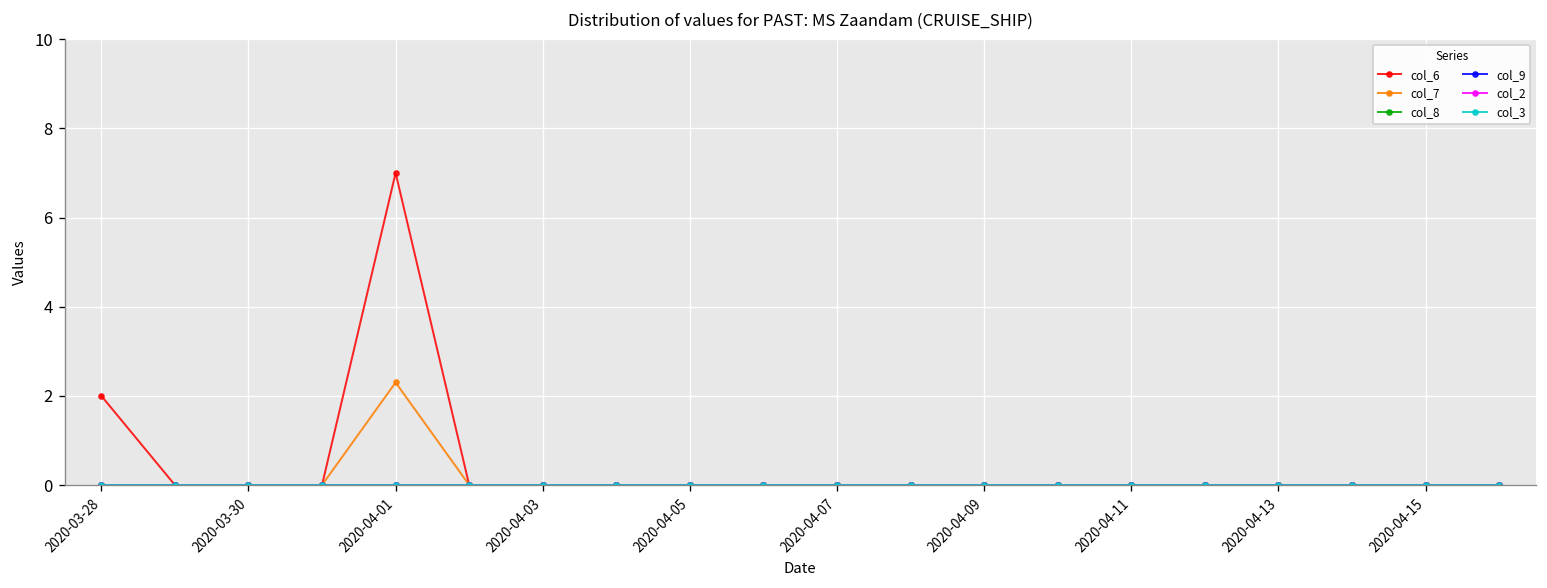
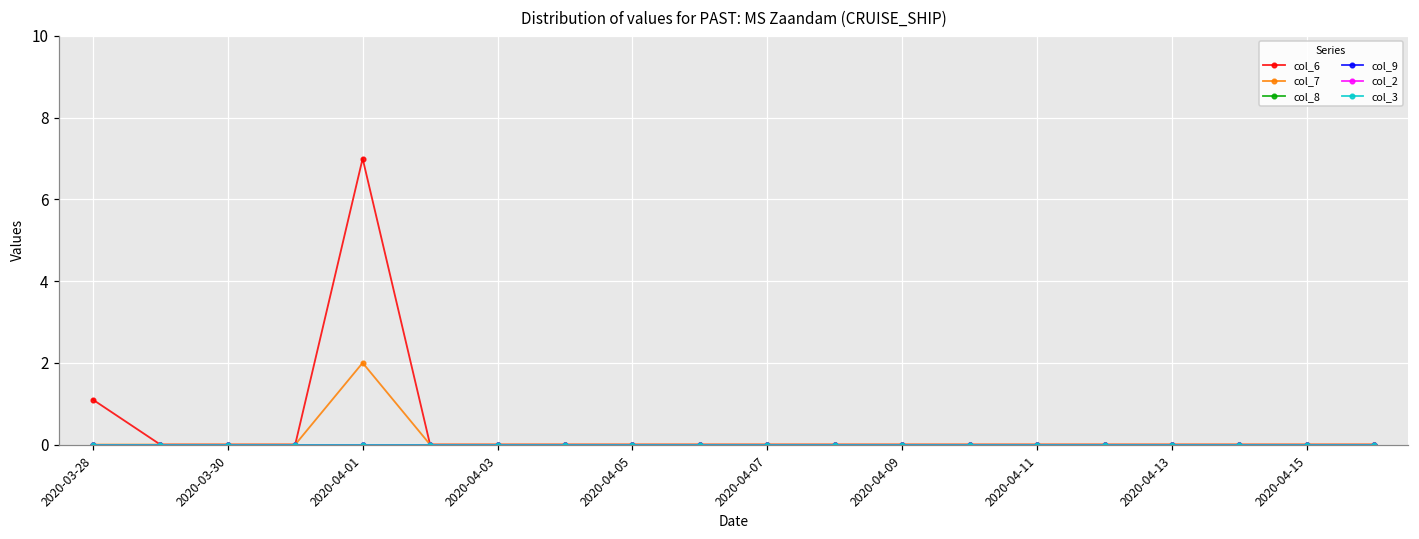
  {
    "col_6": {
-     "2020-03-28": 2.0,
+     "2020-03-28": 1.1,
      "2020-04-01": 7.0
    },
    "col_7": {
-     "2020-04-01": 2.3
+     "2020-04-01": 2.0
    },
    "col_3": {
      "2020-04-01": 0.0
    }
  }
